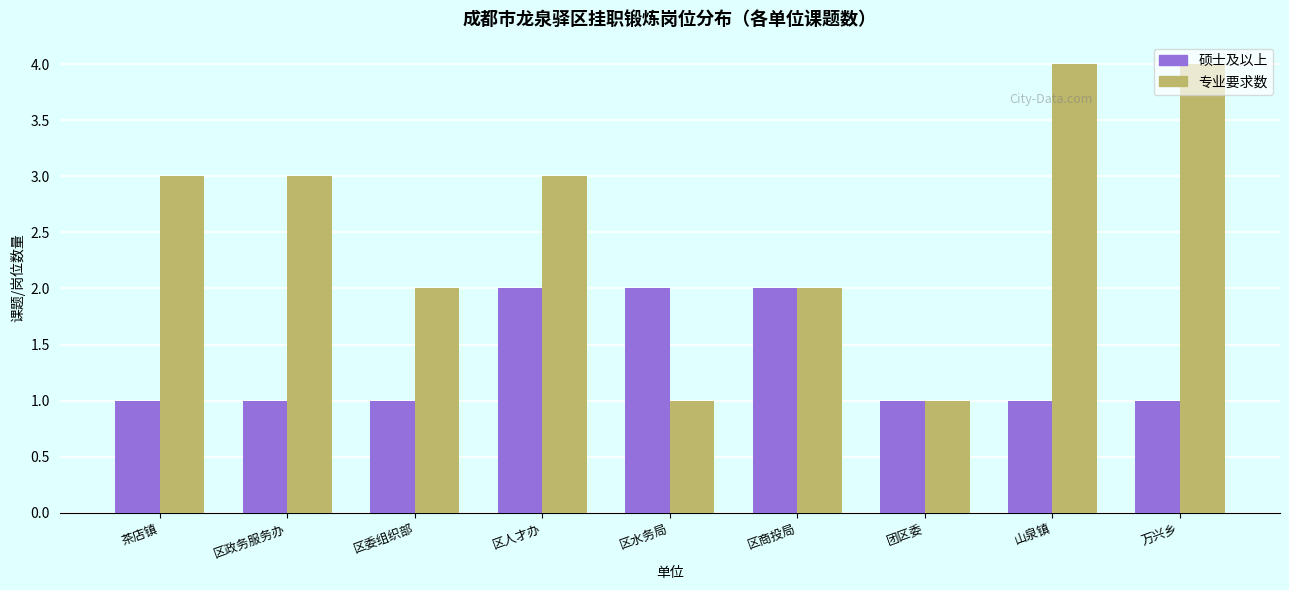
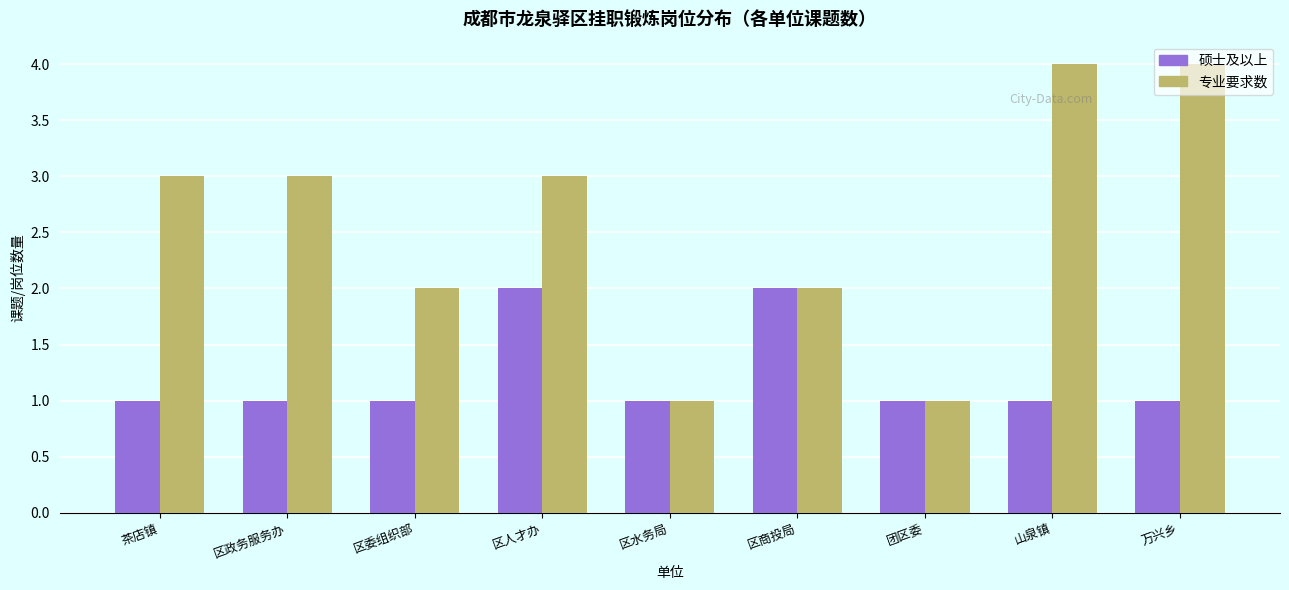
  {
    "硕士及以上": {
      "茶店镇": 1,
      "区政务服务办": 1,
      "区委组织部": 1,
      "区人才办": 2,
-     "区水务局": 2,
+     "区水务局": 1,
      "区商投局": 2,
      "团区委": 1,
      "山泉镇": 1,
      "万兴乡": 1
    },
    "专业要求数": {
      "茶店镇": 3,
      "区政务服务办": 3,
      "区委组织部": 2,
      "区人才办": 3,
      "区水务局": 1,
      "区商投局": 2,
      "团区委": 1,
      "山泉镇": 4
    }
  }
